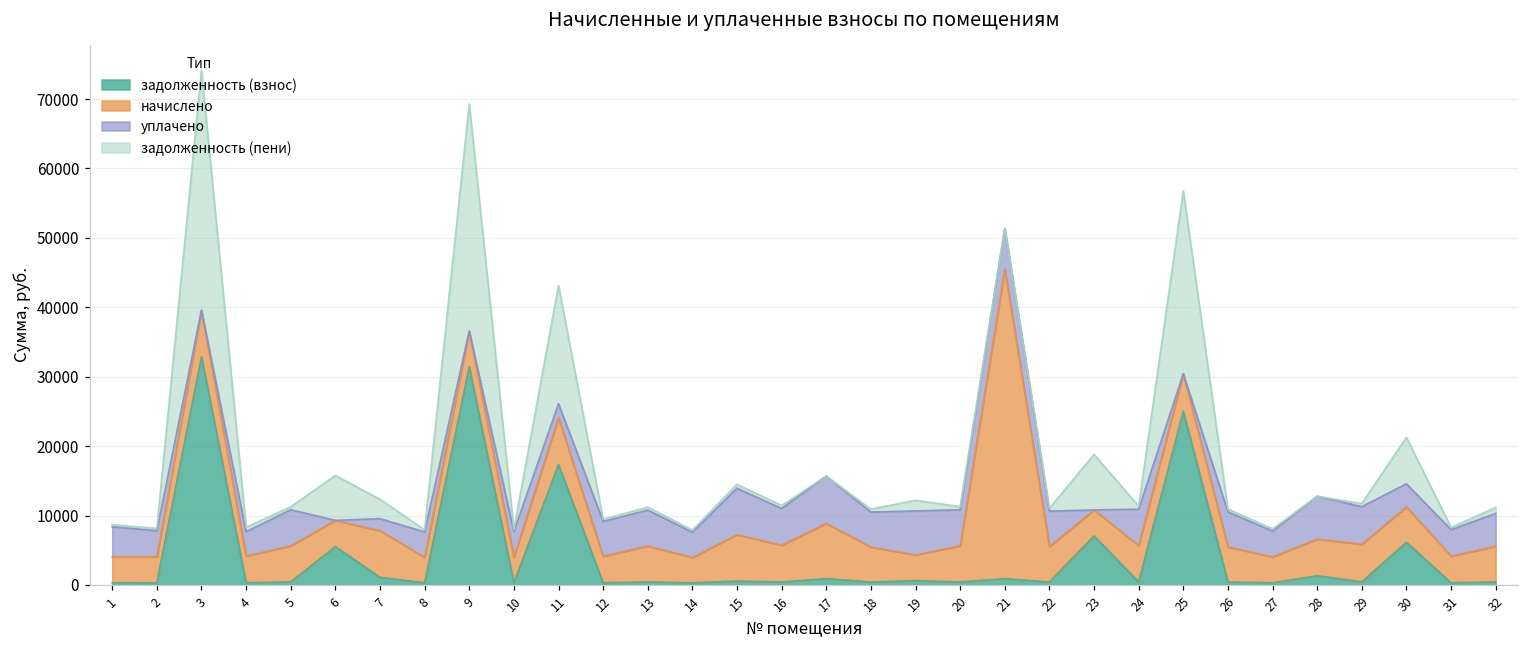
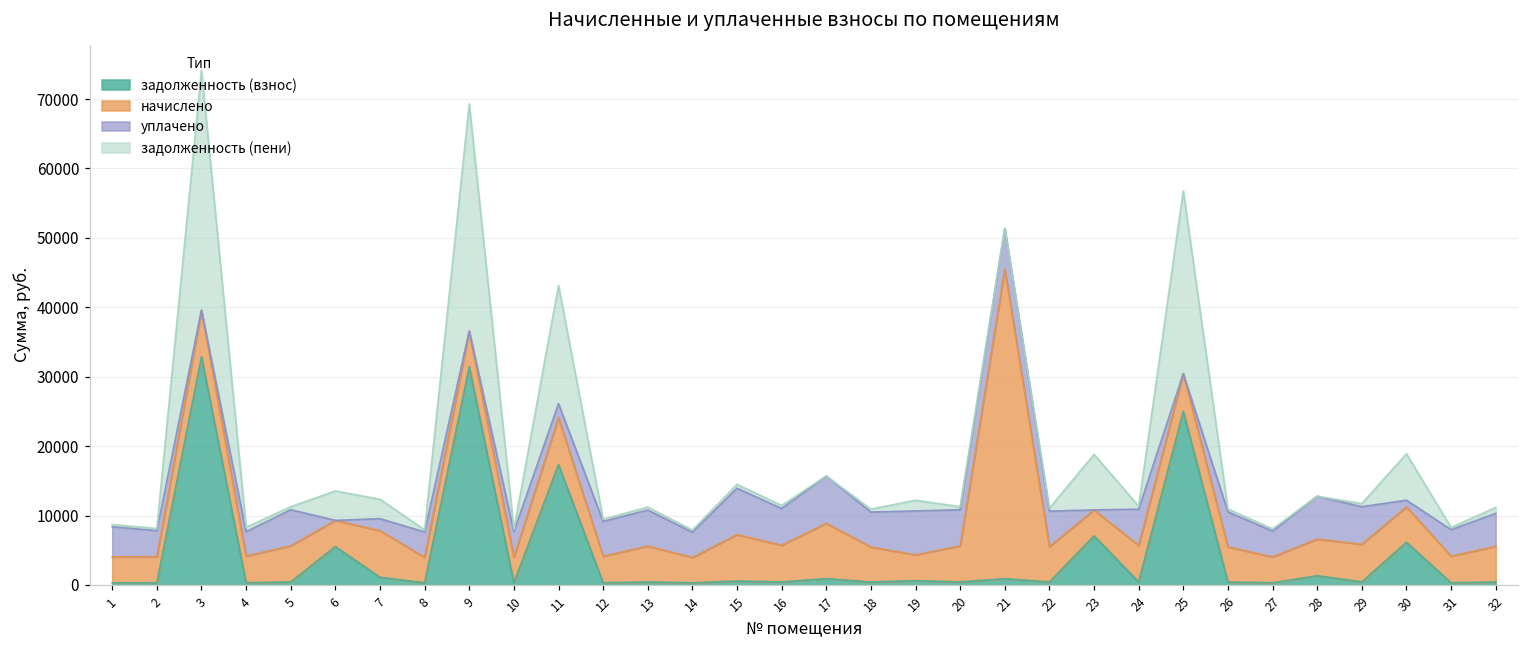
  {
    "задолженность (взнос)": {
      "1": 0,
      "2": 0,
      "3": 33000,
      "4": 0,
      "5": 0,
      "6": 6000,
      "7": 1000,
      "8": 0,
      "9": 31000,
      "10": 0,
      "11": 17000,
      "12": 0,
      "13": 0,
      "14": 0,
      "15": 1000,
      "16": 0,
      "17": 1000,
      "18": 0,
      "19": 1000,
      "20": 0,
      "21": 1000,
      "22": 0,
      "23": 7000,
      "24": 0,
      "25": 25000,
      "26": 0,
      "27": 0,
      "28": 1000,
      "29": 0,
      "30": 6000,
      "31": 0,
      "32": 0
    },
    "начислено": {
      "1": 4000,
      "2": 4000,
      "4": 4000,
      "5": 5000,
      "7": 7000,
      "8": 4000,
      "10": 4000,
      "11": 7000,
      "12": 4000,
      "13": 5000,
      "14": 4000,
      "15": 7000,
      "16": 5000,
      "17": 8000,
      "18": 5000,
      "19": 4000,
      "20": 5000,
      "21": 45000,
      "22": 5000,
      "24": 5000,
      "26": 5000,
      "27": 4000,
      "28": 5000,
      "29": 5000,
      "30": 5000,
      "31": 4000,
      "32": 5000
    },
    "уплачено": {
      "4": 4000,
      "5": 5000,
      "7": 2000,
      "11": 2000,
      "13": 5000,
      "15": 7000,
      "16": 5000,
      "18": 5000,
      "19": 6000,
      "20": 5000,
      "22": 5000,
      "24": 5000,
      "26": 5000,
      "29": 5000,
-     "30": 3000,
+     "30": 1000,
      "32": 5000
    },
    "задолженность (пени)": {
      "3": 35000,
      "4": 1000,
      "5": 0,
-     "6": 6000,
+     "6": 4000,
      "7": 3000,
      "9": 33000,
      "11": 17000,
      "13": 0,
      "15": 1000,
      "16": 0,
      "18": 0,
      "19": 2000,
      "20": 0,
      "22": 0,
      "23": 8000,
      "24": 0,
      "25": 26000,
      "26": 0,
      "29": 0,
      "30": 7000,
      "32": 1000
    }
  }
